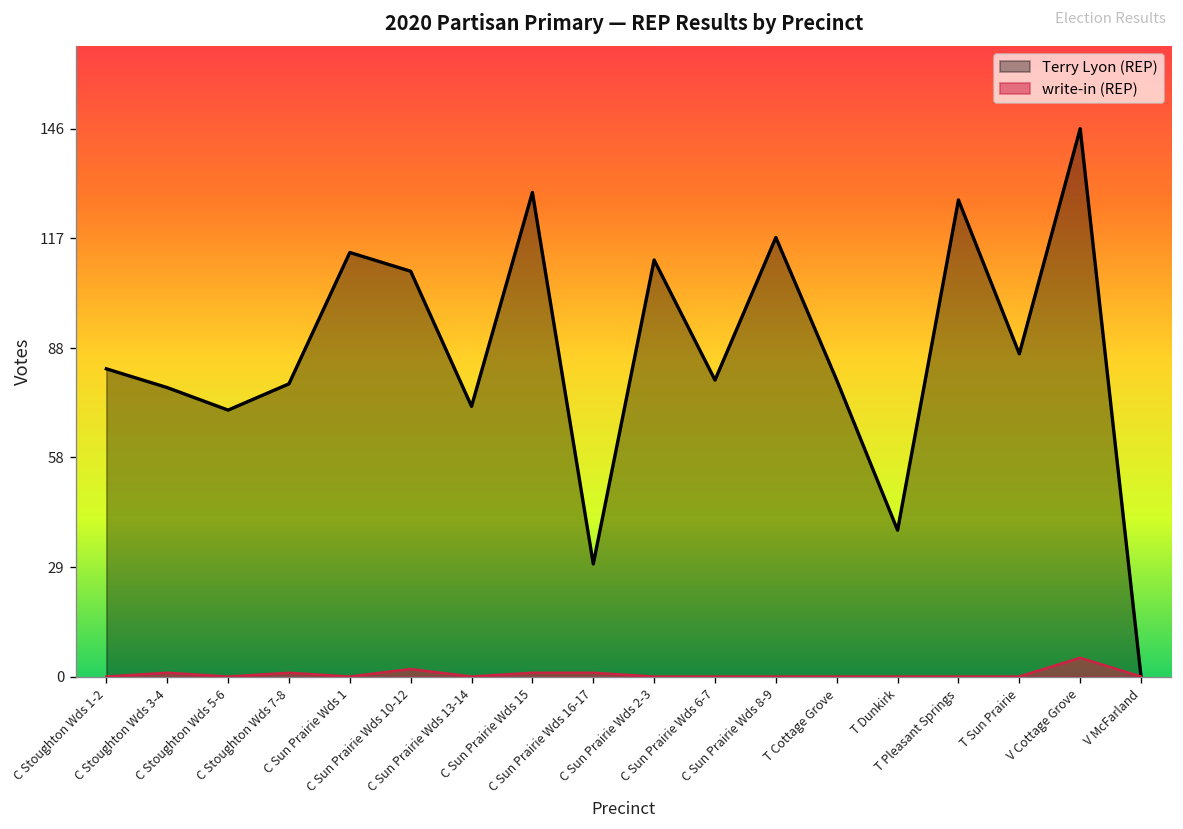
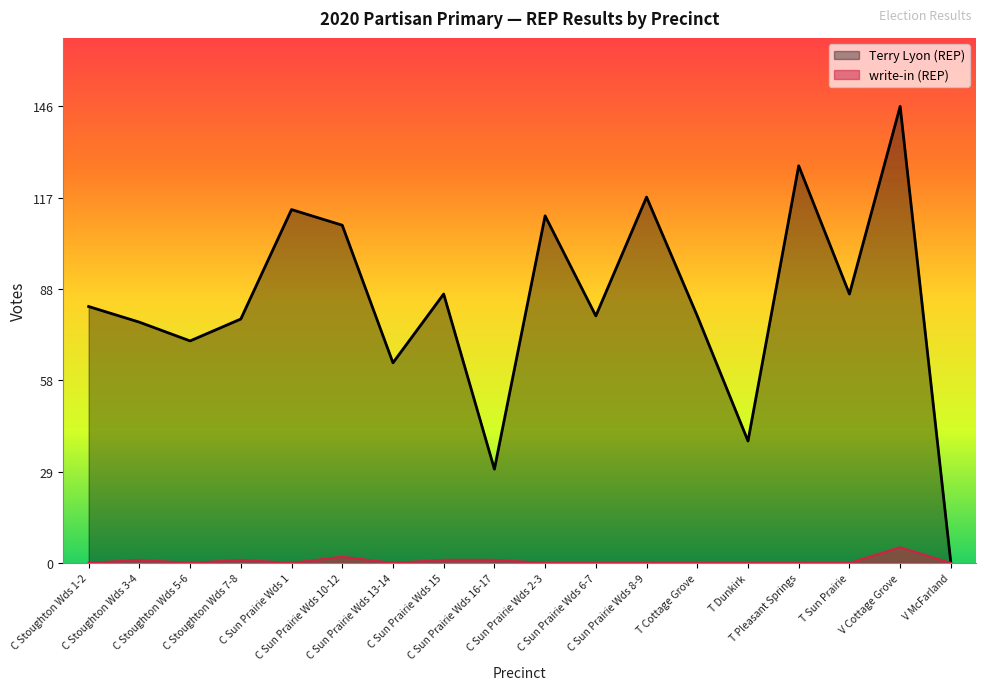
  {
    "Terry Lyon (REP)": {
      "C Stoughton Wds 1-2": 82,
      "C Stoughton Wds 3-4": 77,
      "C Stoughton Wds 5-6": 71,
      "C Stoughton Wds 7-8": 78,
      "C Sun Prairie Wds 1": 113,
      "C Sun Prairie Wds 10-12": 108,
-     "C Sun Prairie Wds 13-14": 72,
-     "C Sun Prairie Wds 15": 129,
+     "C Sun Prairie Wds 13-14": 64,
+     "C Sun Prairie Wds 15": 86,
      "C Sun Prairie Wds 16-17": 30,
      "C Sun Prairie Wds 2-3": 111,
      "C Sun Prairie Wds 6-7": 79,
      "C Sun Prairie Wds 8-9": 117,
      "T Cottage Grove": 79,
      "T Dunkirk": 39,
      "T Pleasant Springs": 127,
      "T Sun Prairie": 86,
      "V Cottage Grove": 146
    },
    "write-in (REP)": {
      "C Stoughton Wds 1-2": 0,
      "C Stoughton Wds 3-4": 1,
      "C Stoughton Wds 5-6": 0,
      "C Stoughton Wds 7-8": 1,
      "C Sun Prairie Wds 1": 0,
      "C Sun Prairie Wds 10-12": 2,
      "C Sun Prairie Wds 13-14": 0,
      "C Sun Prairie Wds 15": 1,
      "C Sun Prairie Wds 16-17": 1,
      "C Sun Prairie Wds 2-3": 0,
      "C Sun Prairie Wds 6-7": 0,
      "C Sun Prairie Wds 8-9": 0,
      "T Cottage Grove": 0,
      "T Dunkirk": 0,
      "T Pleasant Springs": 0,
      "T Sun Prairie": 0,
      "V Cottage Grove": 5
    }
  }
